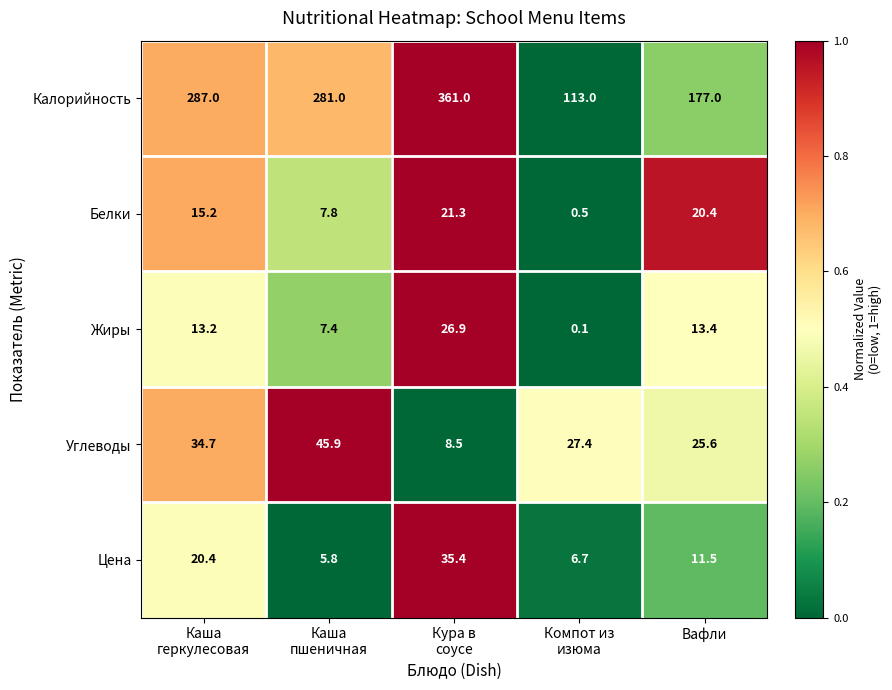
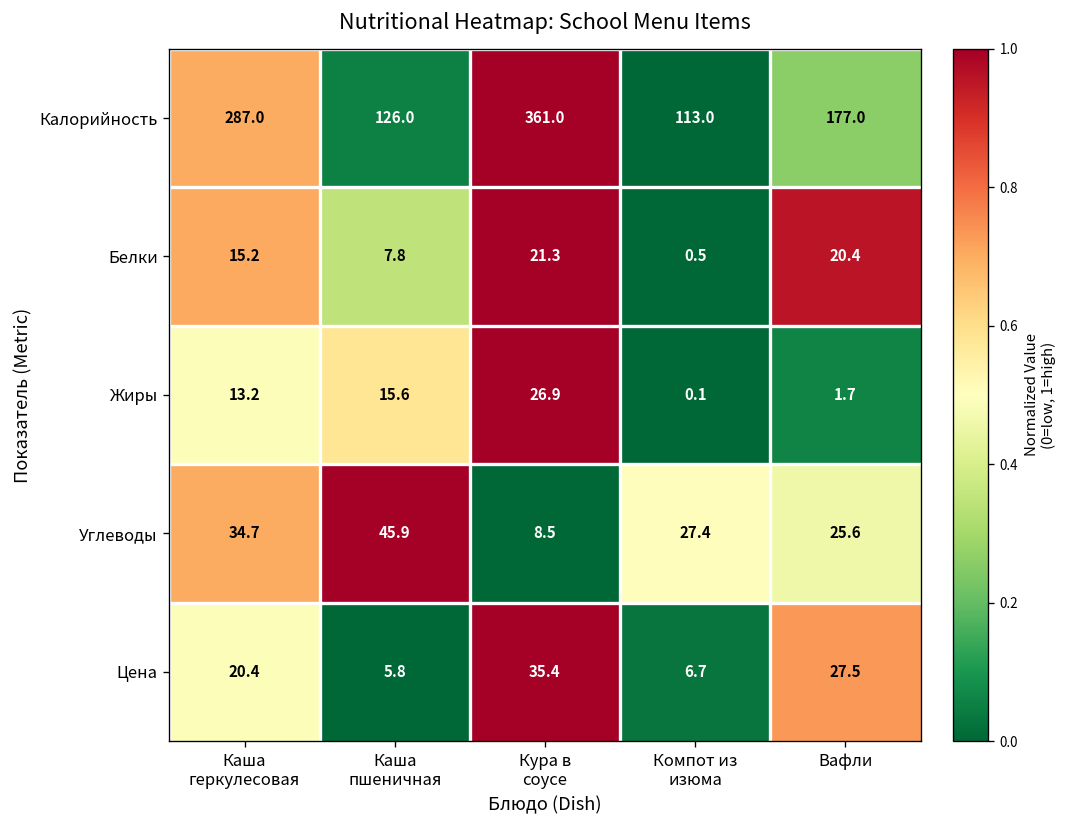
  {
    "Калорийность": {
      "Каша геркулесовая": 287.0,
-     "Каша пшеничная": 281.0,
+     "Каша пшеничная": 126.0,
      "Кура в соусе": 361.0,
      "Компот из изюма": 113.0,
      "Вафли": 177.0
    },
    "Белки": {
      "Каша геркулесовая": 15.2,
      "Каша пшеничная": 7.8,
      "Кура в соусе": 21.3,
      "Компот из изюма": 0.5,
      "Вафли": 20.4
    },
    "Жиры": {
      "Каша геркулесовая": 13.2,
-     "Каша пшеничная": 7.4,
+     "Каша пшеничная": 15.6,
      "Кура в соусе": 26.9,
      "Компот из изюма": 0.1,
-     "Вафли": 13.4
+     "Вафли": 1.7
    },
    "Углеводы": {
      "Каша геркулесовая": 34.7,
      "Каша пшеничная": 45.9,
      "Кура в соусе": 8.5,
      "Компот из изюма": 27.4,
      "Вафли": 25.6
    },
    "Цена": {
      "Каша геркулесовая": 20.4,
      "Каша пшеничная": 5.8,
      "Кура в соусе": 35.4,
      "Компот из изюма": 6.7,
-     "Вафли": 11.5
+     "Вафли": 27.5
    }
  }
